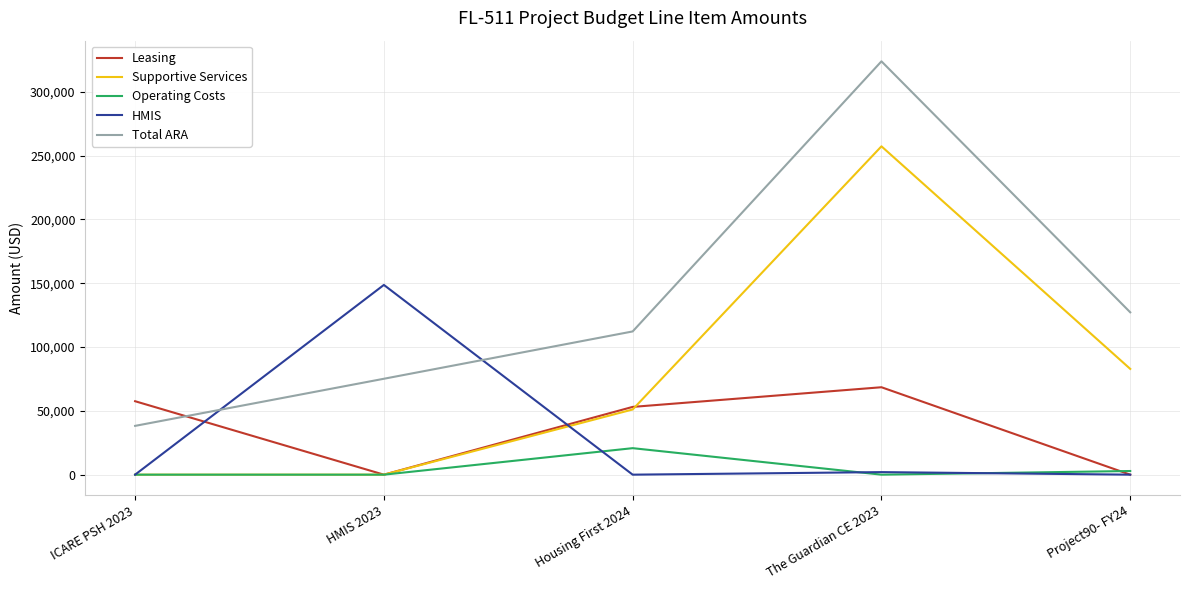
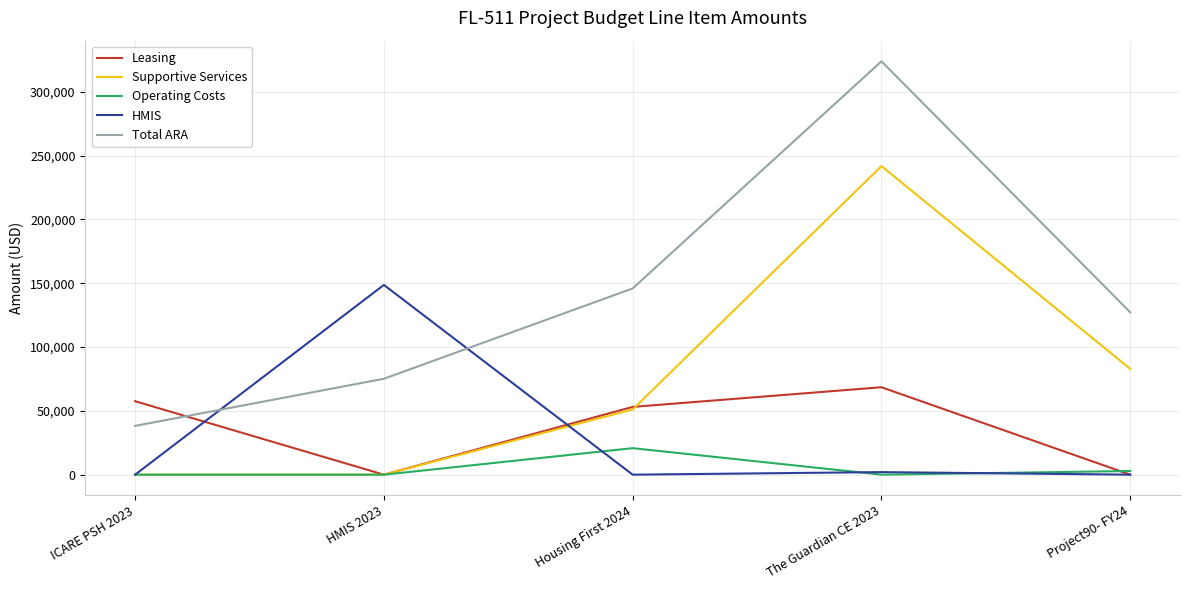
  {
    "Leasing": {
      "ICARE PSH 2023": "58,000",
      "Housing First 2024": "53,000",
      "The Guardian CE 2023": "69,000"
    },
    "Supportive Services": {
      "Housing First 2024": "51,000",
-     "The Guardian CE 2023": "257,000",
+     "The Guardian CE 2023": "242,000",
      "Project90- FY24": "83,000"
    },
    "Operating Costs": {
      "Housing First 2024": "21,000",
      "The Guardian CE 2023": "0",
      "Project90- FY24": "3,000"
    },
    "HMIS": {
      "HMIS 2023": "149,000",
      "Housing First 2024": "0",
      "The Guardian CE 2023": "2,000"
    },
    "Total ARA": {
      "ICARE PSH 2023": "38,000",
      "HMIS 2023": "75,000",
-     "Housing First 2024": "112,000",
+     "Housing First 2024": "146,000",
      "The Guardian CE 2023": "324,000",
      "Project90- FY24": "127,000"
    }
  }
